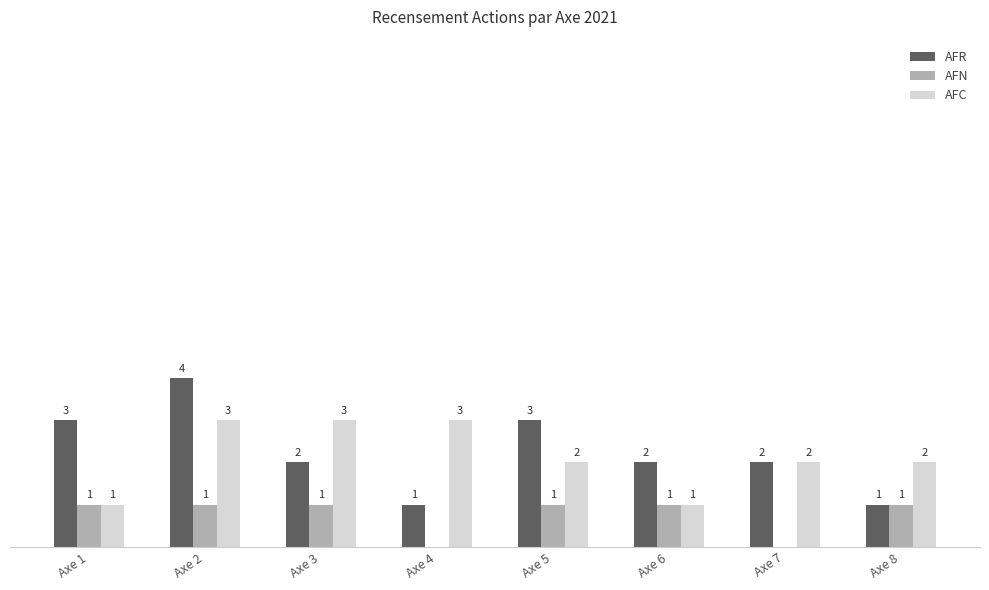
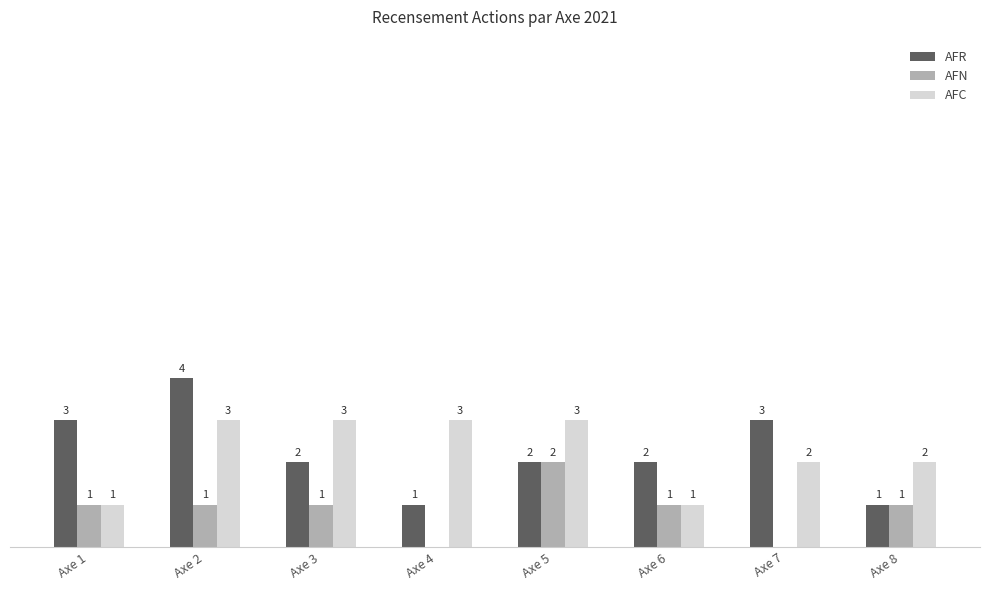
  {
    "AFR": {
      "Axe 1": 3,
      "Axe 2": 4,
      "Axe 3": 2,
      "Axe 4": 1,
-     "Axe 5": 3,
+     "Axe 5": 2,
      "Axe 6": 2,
-     "Axe 7": 2,
+     "Axe 7": 3,
      "Axe 8": 1
    },
    "AFN": {
      "Axe 1": 1,
      "Axe 2": 1,
      "Axe 3": 1,
-     "Axe 5": 1,
+     "Axe 5": 2,
      "Axe 6": 1,
      "Axe 8": 1
    },
    "AFC": {
      "Axe 1": 1,
      "Axe 2": 3,
      "Axe 3": 3,
      "Axe 4": 3,
-     "Axe 5": 2,
+     "Axe 5": 3,
      "Axe 6": 1,
      "Axe 7": 2,
      "Axe 8": 2
    }
  }
